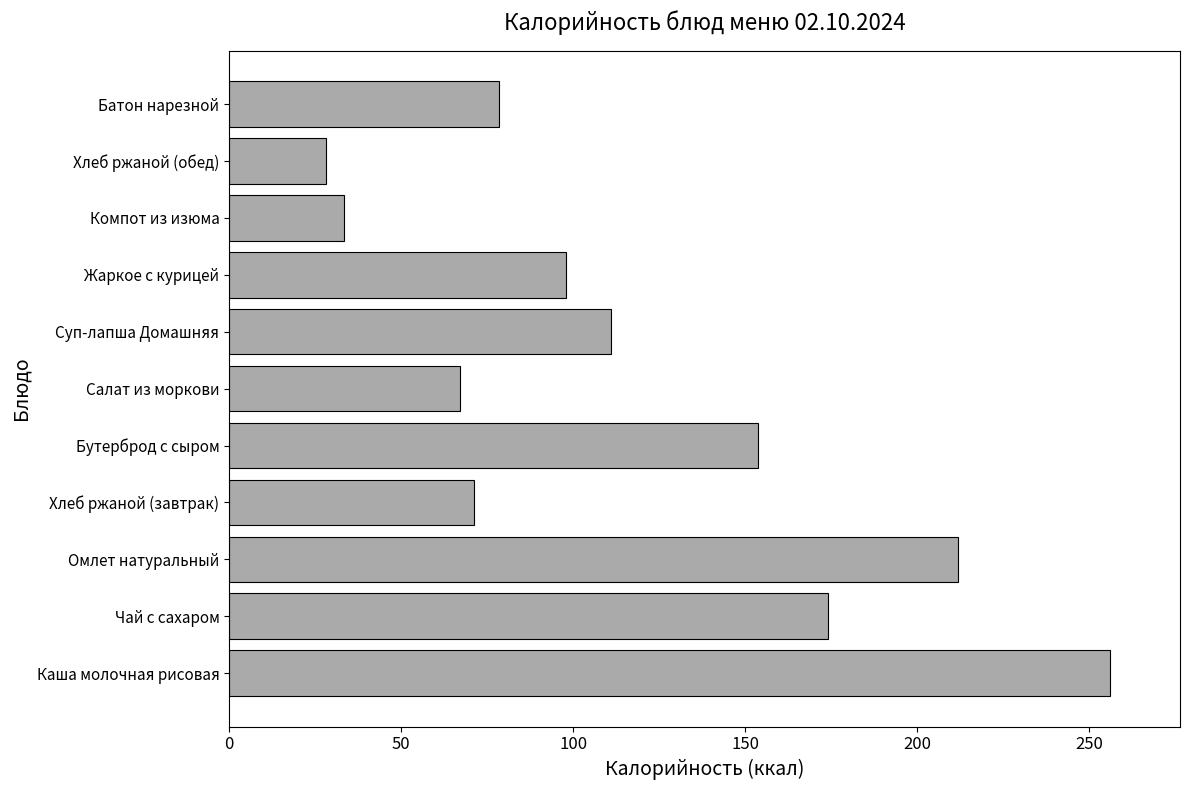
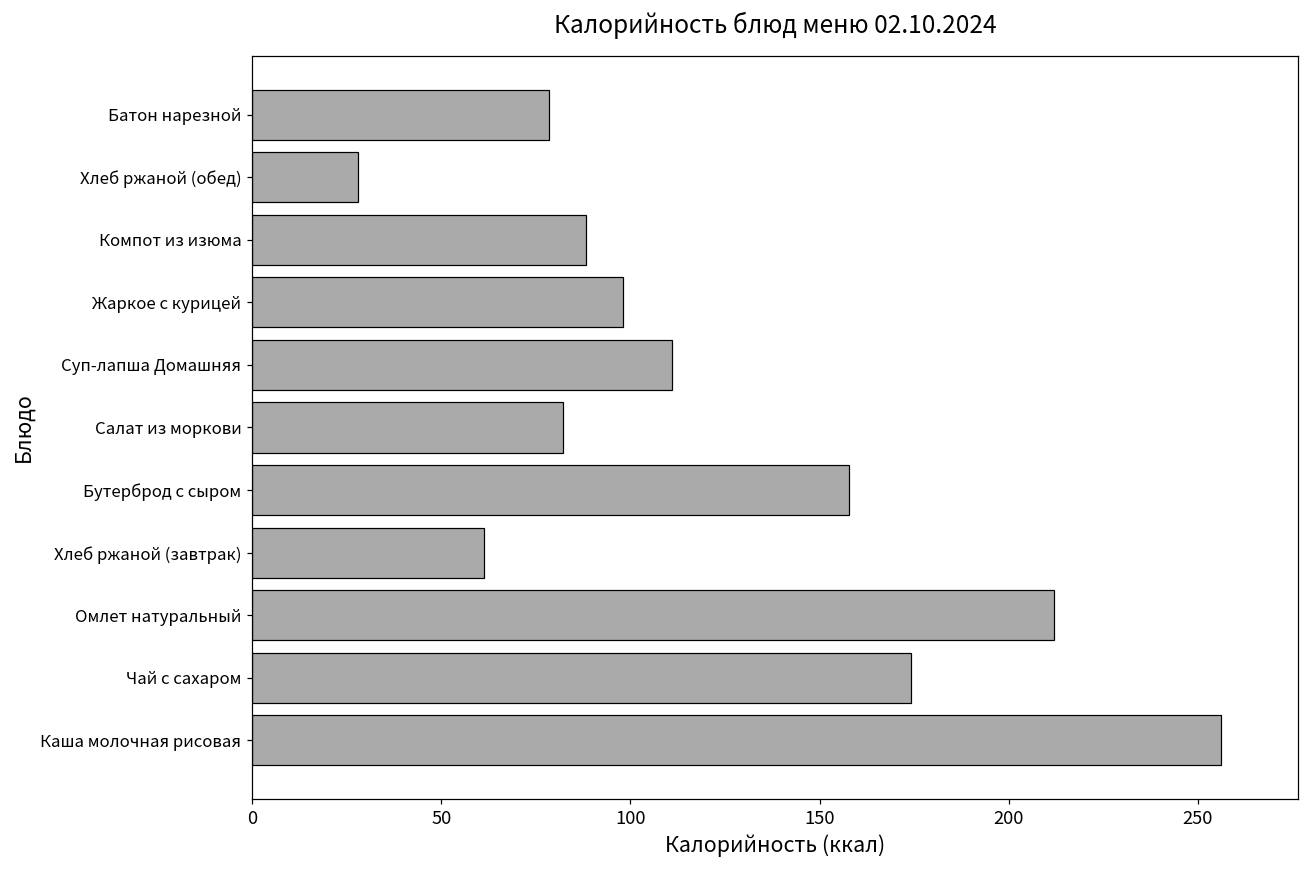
  {
    "Батон нарезной": 79,
    "Хлеб ржаной (обед)": 28,
-   "Компот из изюма": 33,
+   "Компот из изюма": 88,
    "Жаркое с курицей": 98,
    "Суп-лапша Домашняя": 111,
-   "Салат из моркови": 67,
-   "Бутерброд с сыром": 154,
-   "Хлеб ржаной (завтрак)": 71,
+   "Салат из моркови": 82,
+   "Бутерброд с сыром": 158,
+   "Хлеб ржаной (завтрак)": 61,
    "Омлет натуральный": 212,
    "Чай с сахаром": 174,
    "Каша молочная рисовая": 256
  }
